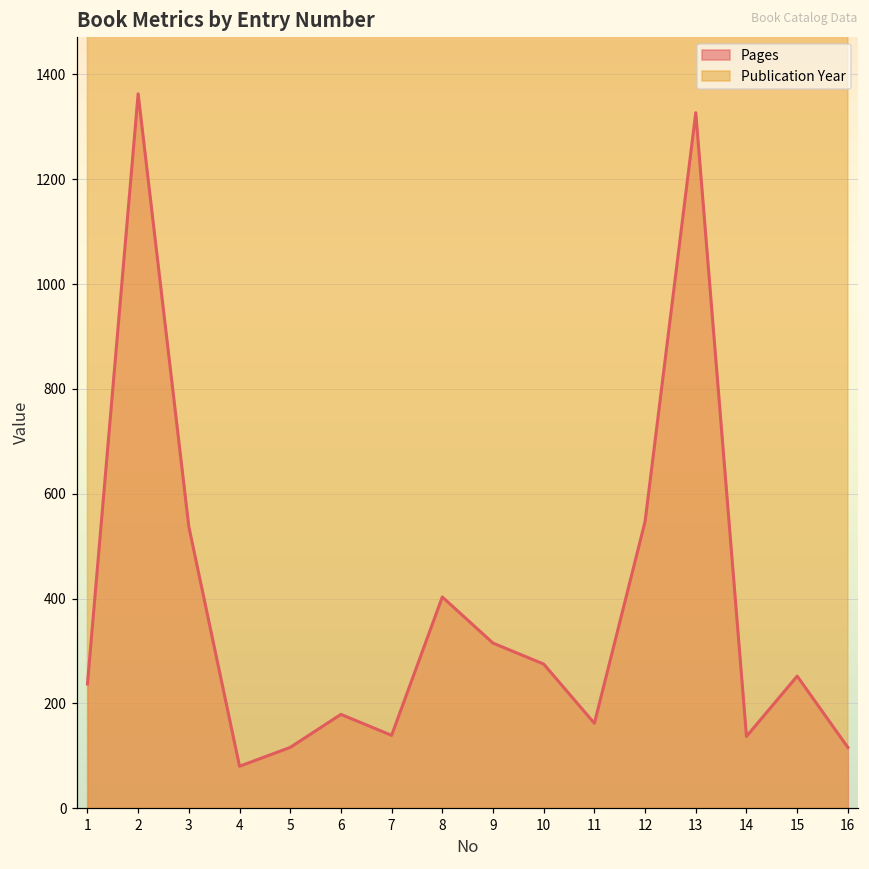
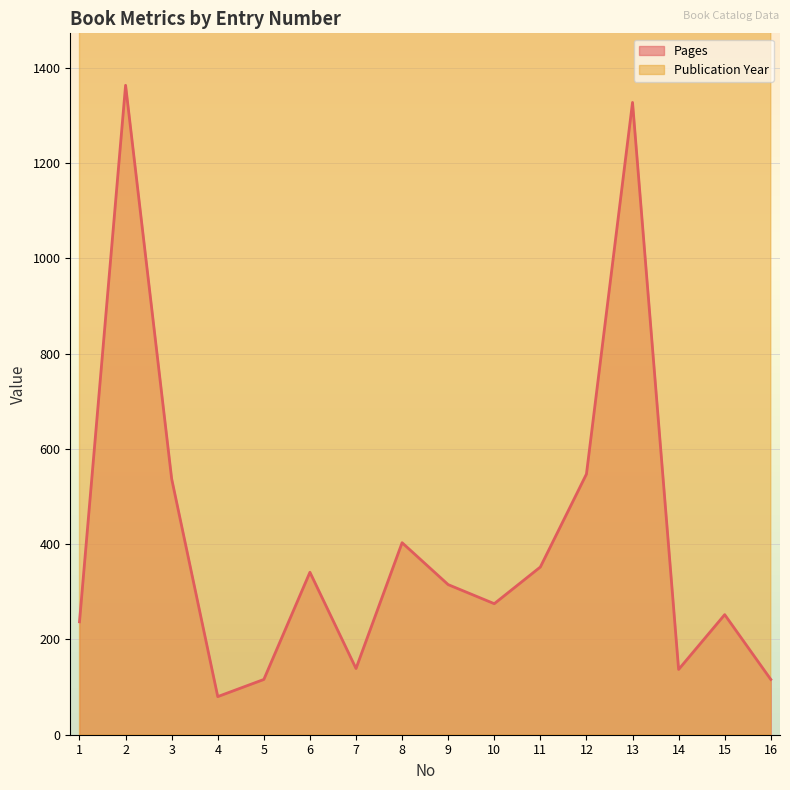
  {
    "Pages": {
      "1": 240,
      "2": 1360,
      "3": 540,
      "4": 80,
      "5": 120,
-     "6": 180,
+     "6": 340,
      "7": 140,
      "8": 400,
      "9": 320,
      "10": 280,
-     "11": 160,
+     "11": 350,
      "12": 550,
      "13": 1330,
      "14": 140,
      "15": 250,
      "16": 120
    }
  }
